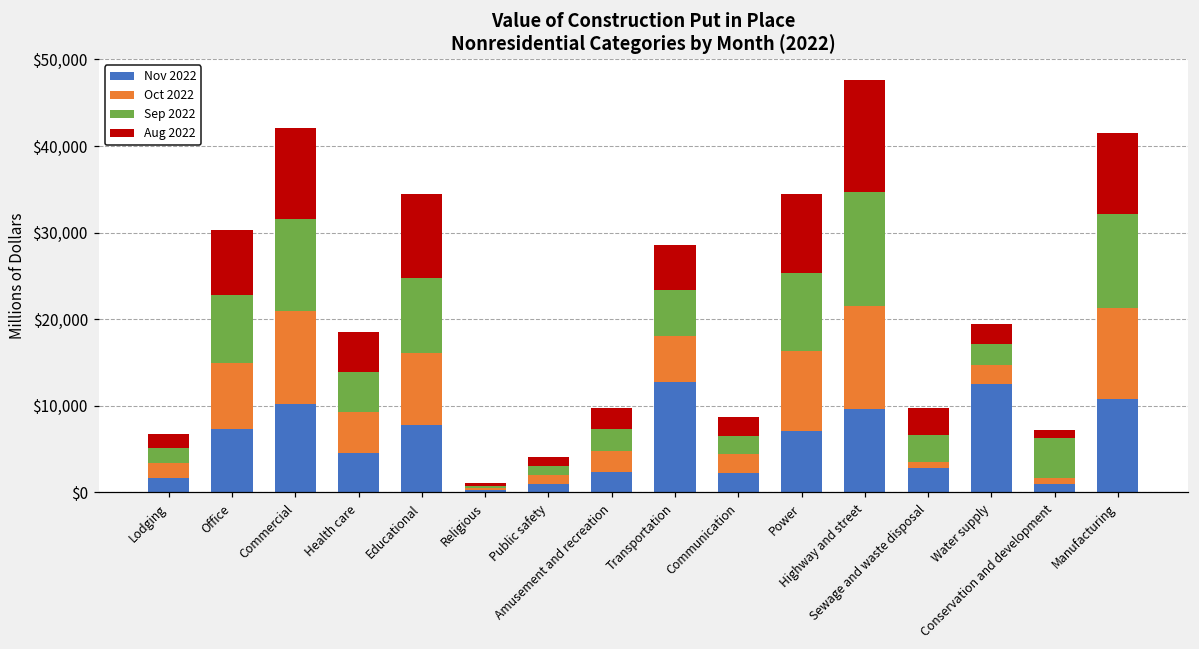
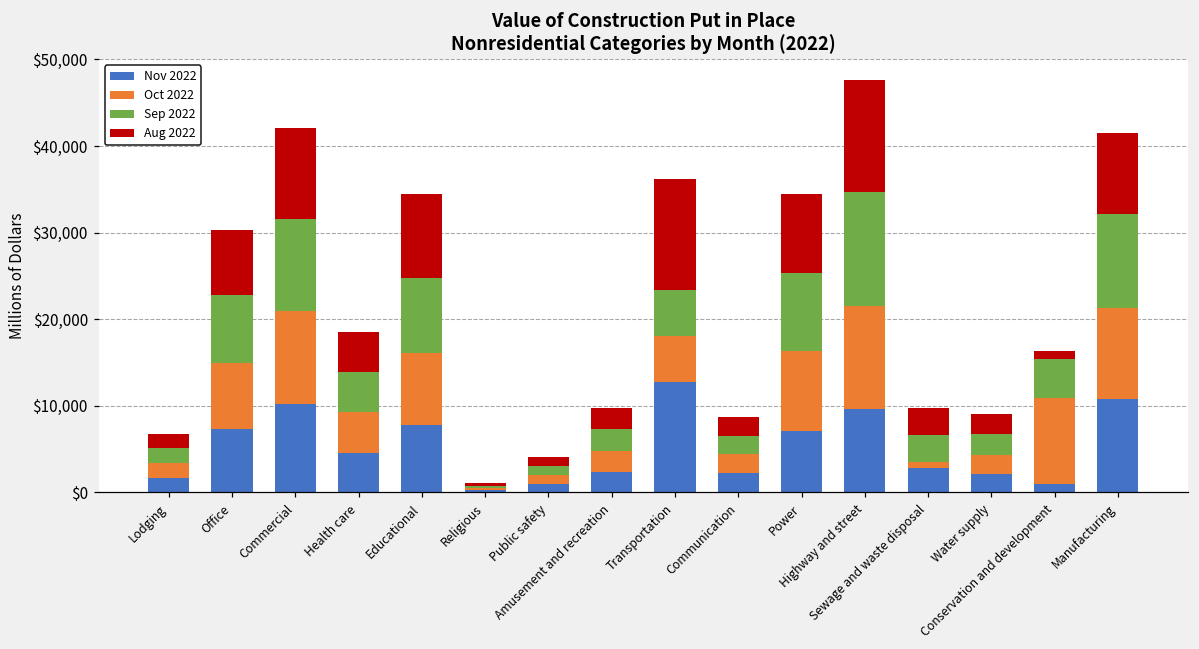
  {
    "Nov 2022": {
      "Lodging": "$2,000",
      "Office": "$7,000",
      "Commercial": "$10,000",
      "Health care": "$5,000",
      "Educational": "$8,000",
      "Public safety": "$1,000",
      "Amusement and recreation": "$2,000",
      "Transportation": "$13,000",
      "Communication": "$2,000",
      "Power": "$7,000",
      "Highway and street": "$10,000",
      "Sewage and waste disposal": "$3,000",
-     "Water supply": "$12,000",
+     "Water supply": "$2,000",
      "Conservation and development": "$1,000",
      "Manufacturing": "$11,000"
    },
    "Oct 2022": {
      "Lodging": "$2,000",
      "Office": "$8,000",
      "Commercial": "$11,000",
      "Health care": "$5,000",
      "Educational": "$8,000",
      "Public safety": "$1,000",
      "Amusement and recreation": "$2,000",
      "Transportation": "$5,000",
      "Communication": "$2,000",
      "Power": "$9,000",
      "Highway and street": "$12,000",
      "Sewage and waste disposal": "$1,000",
      "Water supply": "$2,000",
-     "Conservation and development": "$1,000",
+     "Conservation and development": "$10,000",
      "Manufacturing": "$11,000"
    },
    "Sep 2022": {
      "Lodging": "$2,000",
      "Office": "$8,000",
      "Commercial": "$11,000",
      "Health care": "$5,000",
      "Educational": "$9,000",
      "Public safety": "$1,000",
      "Amusement and recreation": "$2,000",
      "Transportation": "$5,000",
      "Communication": "$2,000",
      "Power": "$9,000",
      "Highway and street": "$13,000",
      "Sewage and waste disposal": "$3,000",
      "Water supply": "$2,000",
      "Conservation and development": "$5,000",
      "Manufacturing": "$11,000"
    },
    "Aug 2022": {
      "Lodging": "$2,000",
      "Office": "$8,000",
      "Commercial": "$11,000",
      "Health care": "$5,000",
      "Educational": "$10,000",
      "Public safety": "$1,000",
      "Amusement and recreation": "$2,000",
-     "Transportation": "$5,000",
+     "Transportation": "$13,000",
      "Communication": "$2,000",
      "Power": "$9,000",
      "Highway and street": "$13,000",
      "Sewage and waste disposal": "$3,000",
      "Water supply": "$2,000",
      "Conservation and development": "$1,000",
      "Manufacturing": "$9,000"
    }
  }
